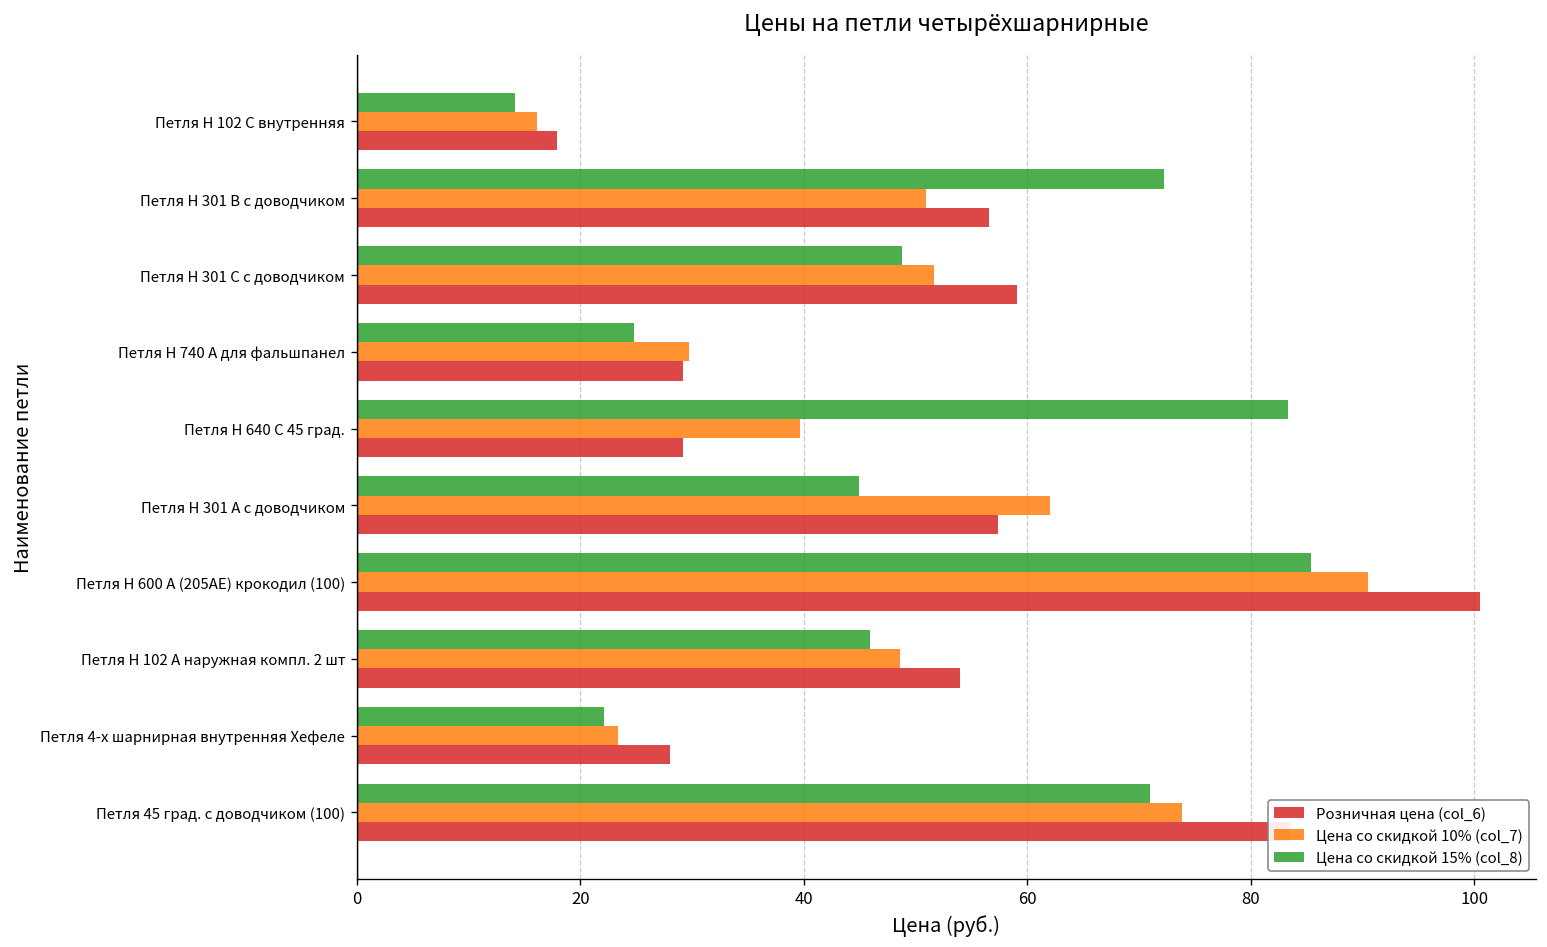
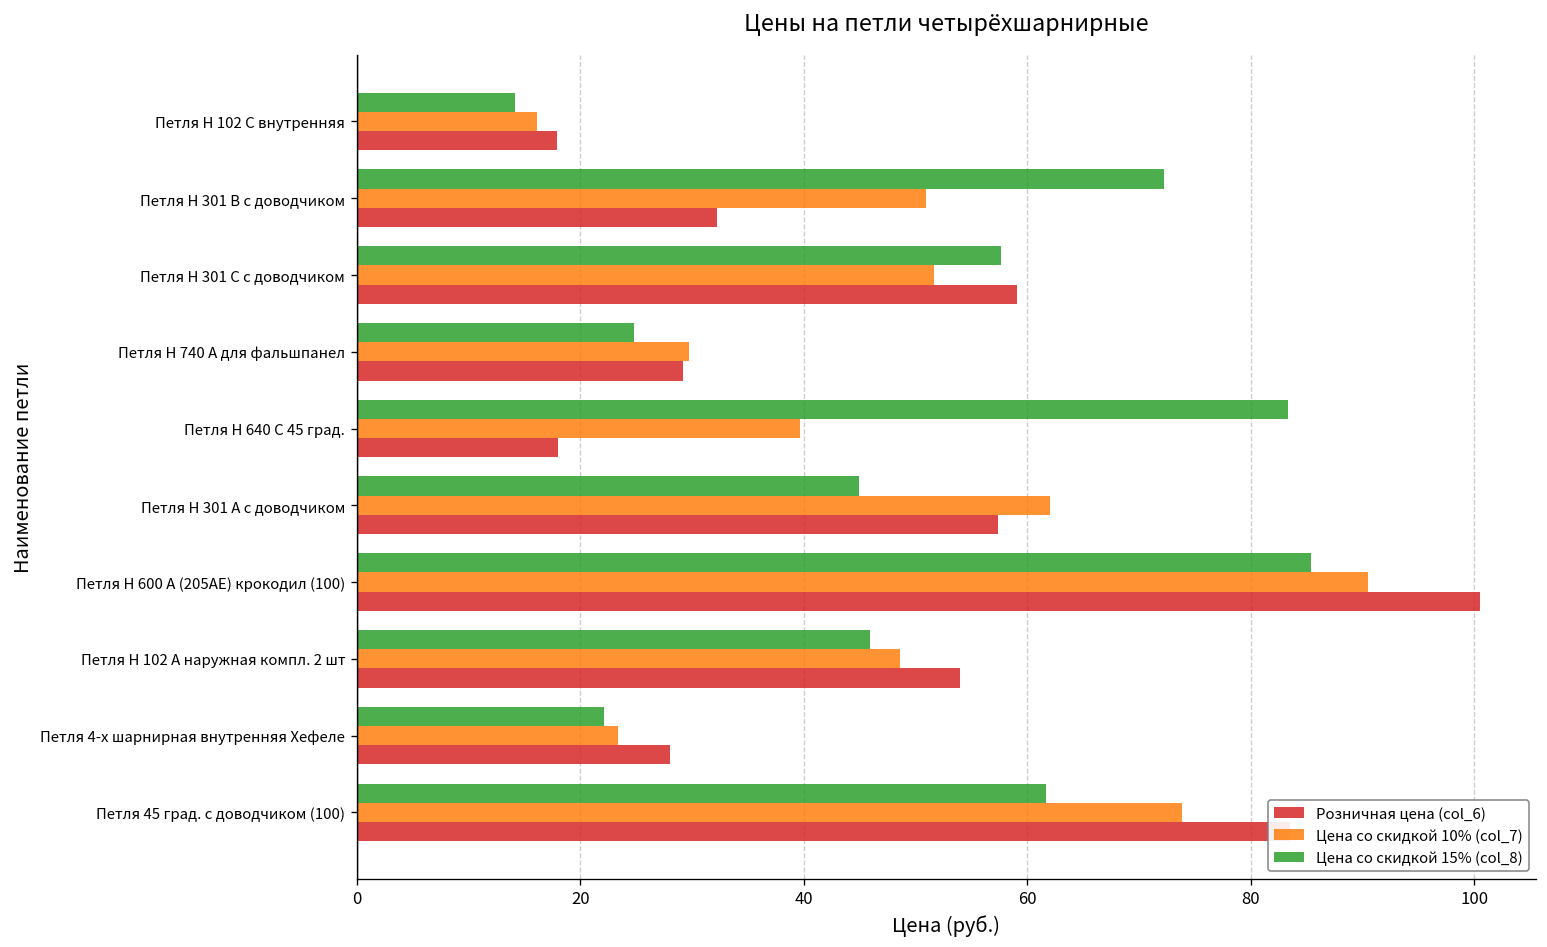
  {
    "Розничная цена (col_6)": {
      "Петля H 102 С внутренняя": 18,
-     "Петля H 301 В с доводчиком": 57,
+     "Петля H 301 В с доводчиком": 32,
      "Петля H 301 С с доводчиком": 59,
      "Петля H 740 А для фальшпанел": 29,
-     "Петля H 640 С 45 град.": 29,
+     "Петля H 640 С 45 град.": 18,
      "Петля H 301 А с доводчиком": 57,
      "Петля H 600 А (205АЕ) крокодил (100)": 101,
      "Петля H 102 A наружная компл. 2 шт": 54,
      "Петля 4-х шарнирная внутренняя Хефеле": 28
    },
    "Цена со скидкой 10% (col_7)": {
      "Петля H 102 С внутренняя": 16,
      "Петля H 301 В с доводчиком": 51,
      "Петля H 301 С с доводчиком": 52,
      "Петля H 740 А для фальшпанел": 30,
      "Петля H 640 С 45 град.": 40,
      "Петля H 301 А с доводчиком": 62,
      "Петля H 600 А (205АЕ) крокодил (100)": 90,
      "Петля H 102 A наружная компл. 2 шт": 49,
      "Петля 4-х шарнирная внутренняя Хефеле": 23,
      "Петля 45 град. с доводчиком (100)": 74
    },
    "Цена со скидкой 15% (col_8)": {
      "Петля H 102 С внутренняя": 14,
      "Петля H 301 В с доводчиком": 72,
-     "Петля H 301 С с доводчиком": 49,
+     "Петля H 301 С с доводчиком": 58,
      "Петля H 740 А для фальшпанел": 25,
      "Петля H 640 С 45 град.": 83,
      "Петля H 301 А с доводчиком": 45,
      "Петля H 600 А (205АЕ) крокодил (100)": 85,
      "Петля H 102 A наружная компл. 2 шт": 46,
      "Петля 4-х шарнирная внутренняя Хефеле": 22,
-     "Петля 45 град. с доводчиком (100)": 71
+     "Петля 45 град. с доводчиком (100)": 62
    }
  }
